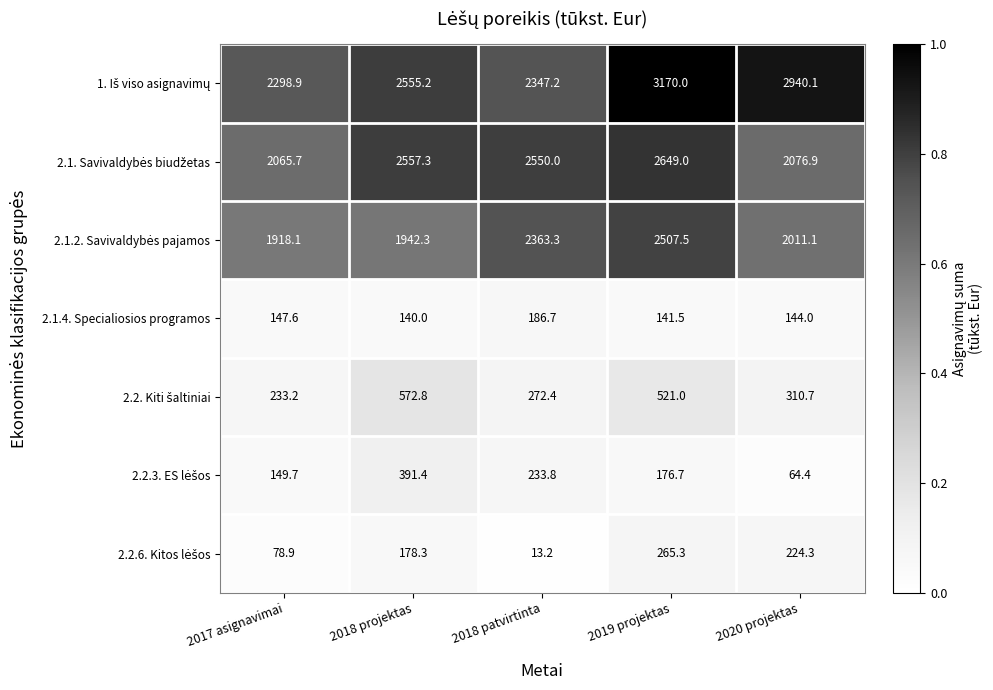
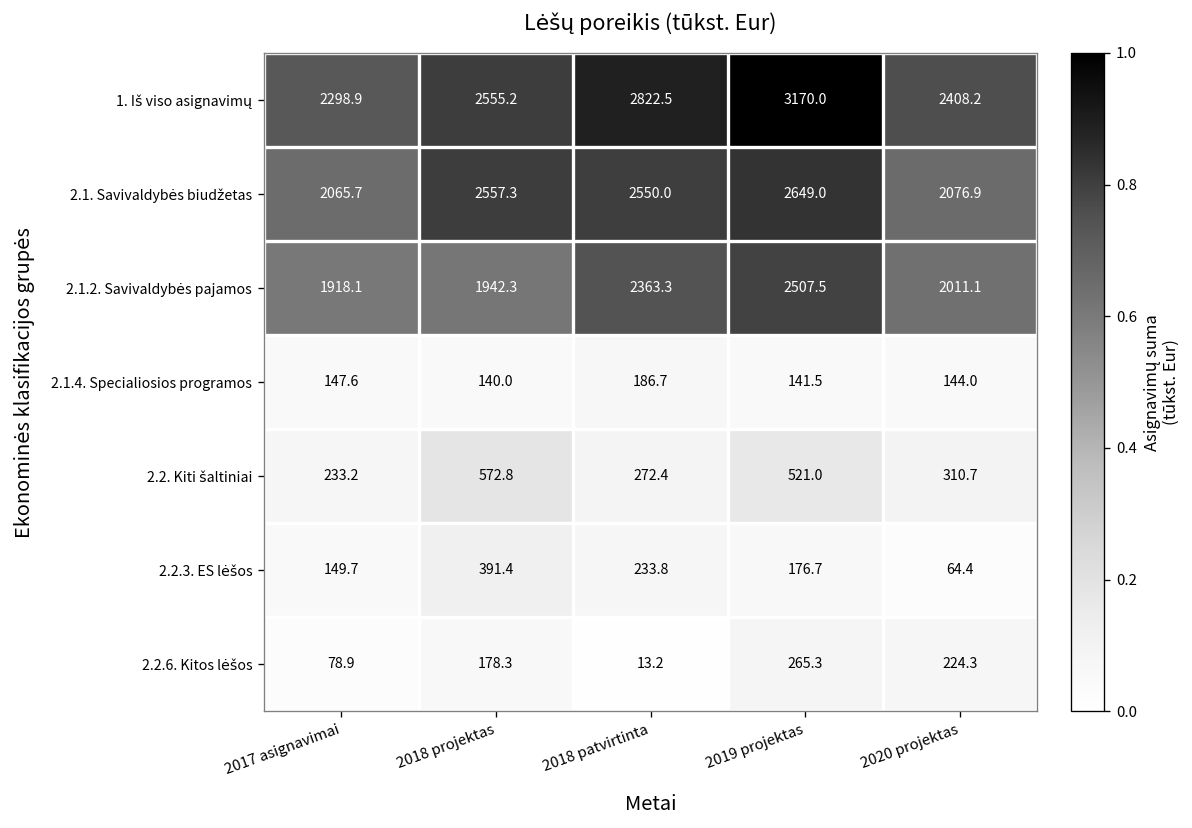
  {
    "1. Iš viso asignavimų": {
      "2017 asignavimai": 2298.9,
      "2018 projektas": 2555.2,
-     "2018 patvirtinta": 2347.2,
+     "2018 patvirtinta": 2822.5,
      "2019 projektas": 3170.0,
-     "2020 projektas": 2940.1
+     "2020 projektas": 2408.2
    },
    "2.1. Savivaldybės biudžetas": {
      "2017 asignavimai": 2065.7,
      "2018 projektas": 2557.3,
      "2018 patvirtinta": 2550.0,
      "2019 projektas": 2649.0,
      "2020 projektas": 2076.9
    },
    "2.1.2. Savivaldybės pajamos": {
      "2017 asignavimai": 1918.1,
      "2018 projektas": 1942.3,
      "2018 patvirtinta": 2363.3,
      "2019 projektas": 2507.5,
      "2020 projektas": 2011.1
    },
    "2.1.4. Specialiosios programos": {
      "2017 asignavimai": 147.6,
      "2018 projektas": 140.0,
      "2018 patvirtinta": 186.7,
      "2019 projektas": 141.5,
      "2020 projektas": 144.0
    },
    "2.2. Kiti šaltiniai": {
      "2017 asignavimai": 233.2,
      "2018 projektas": 572.8,
      "2018 patvirtinta": 272.4,
      "2019 projektas": 521.0,
      "2020 projektas": 310.7
    },
    "2.2.3. ES lėšos": {
      "2017 asignavimai": 149.7,
      "2018 projektas": 391.4,
      "2018 patvirtinta": 233.8,
      "2019 projektas": 176.7,
      "2020 projektas": 64.4
    },
    "2.2.6. Kitos lėšos": {
      "2017 asignavimai": 78.9,
      "2018 projektas": 178.3,
      "2018 patvirtinta": 13.2,
      "2019 projektas": 265.3,
      "2020 projektas": 224.3
    }
  }
